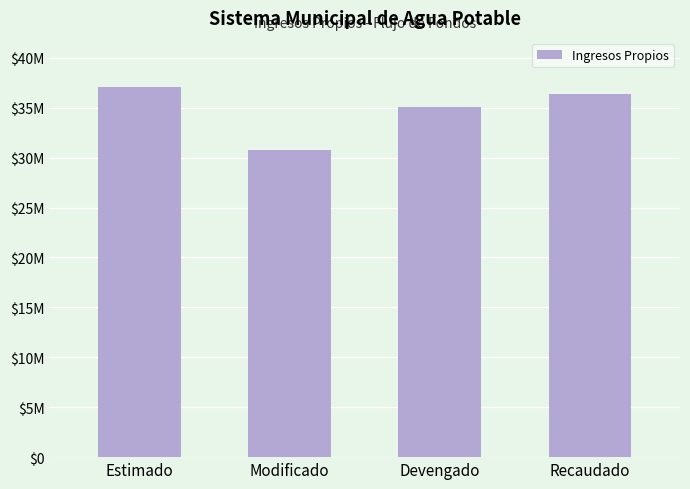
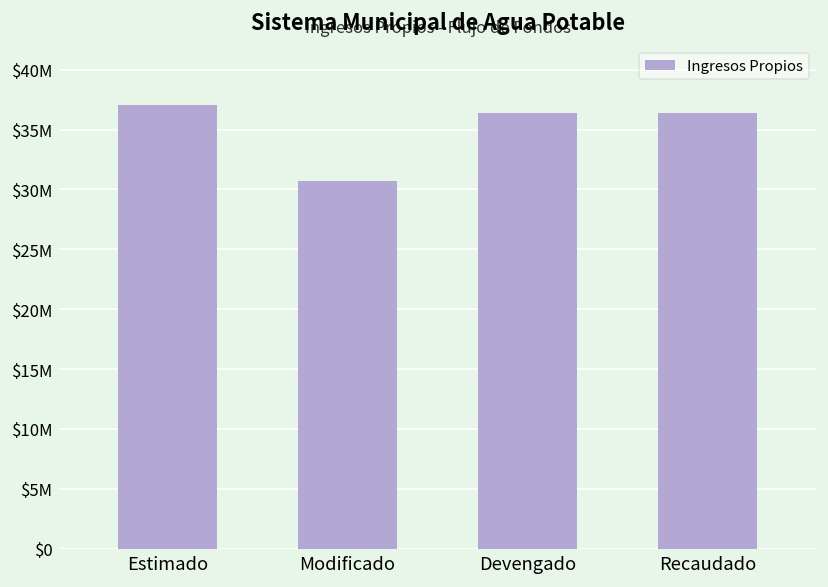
  {
    "Estimado": "$37000000",
    "Modificado": "$31000000",
-   "Devengado": "$35000000",
+   "Devengado": "$36000000",
    "Recaudado": "$36000000"
  }
